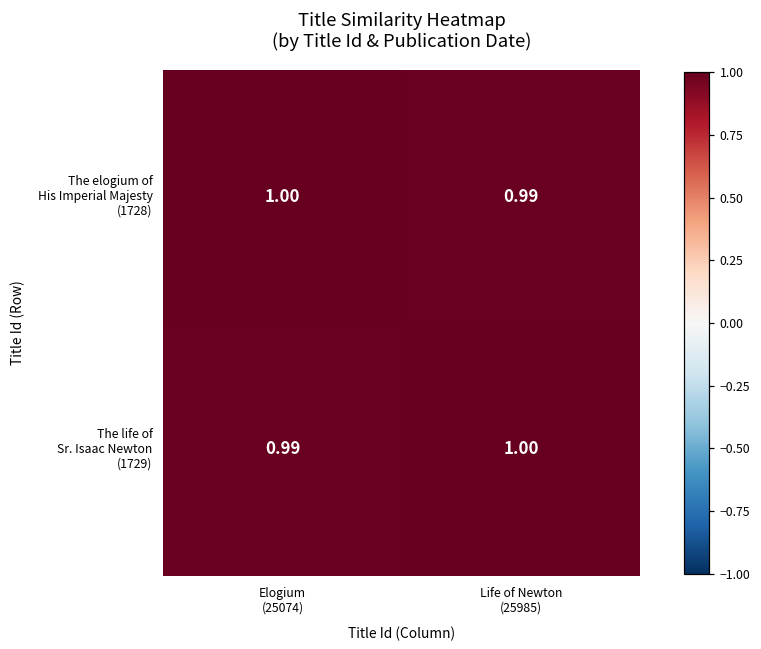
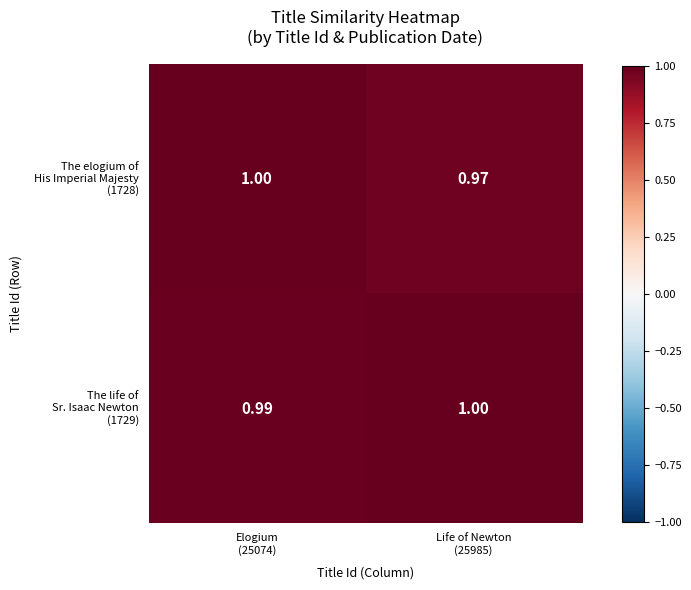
  {
    "The elogium of His Imperial Majesty (1728)": {
      "Elogium (25074)": 1.00,
-     "Life of Newton (25985)": 0.99
+     "Life of Newton (25985)": 0.97
    },
    "The life of Sr. Isaac Newton (1729)": {
      "Elogium (25074)": 0.99,
      "Life of Newton (25985)": 1.00
    }
  }
